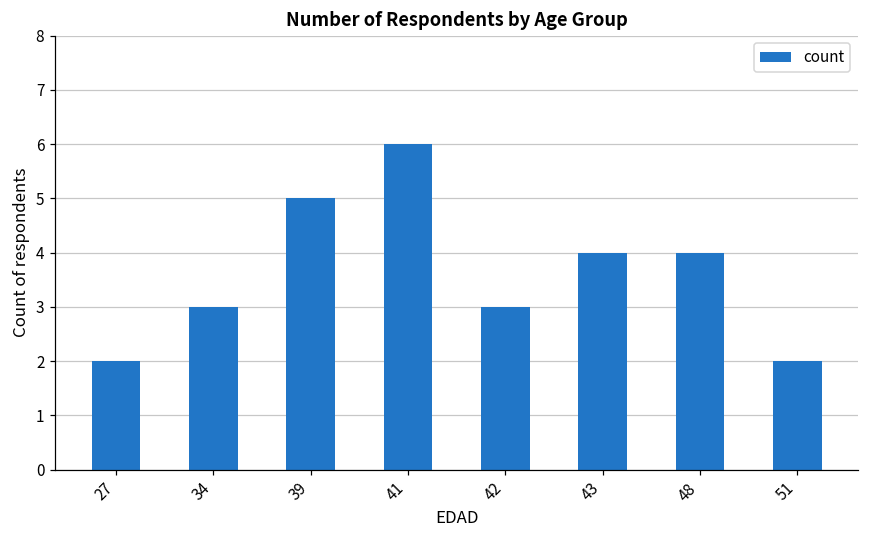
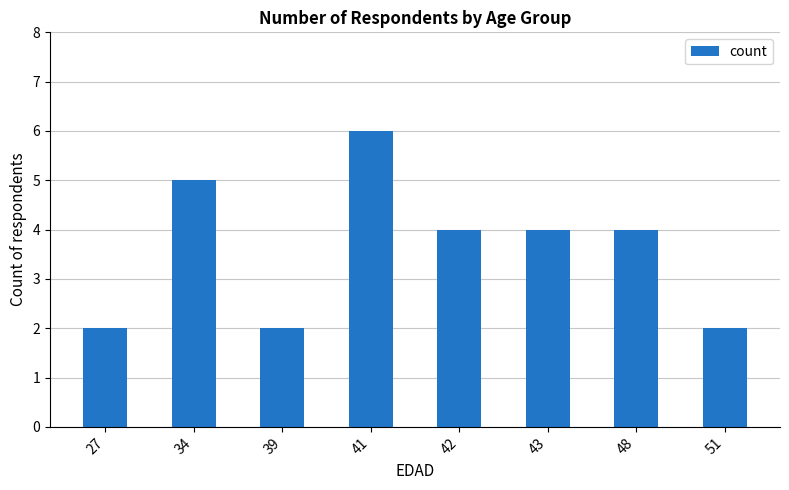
  {
    "27": 2,
-   "34": 3,
-   "39": 5,
+   "34": 5,
+   "39": 2,
    "41": 6,
-   "42": 3,
+   "42": 4,
    "43": 4,
    "48": 4,
    "51": 2
  }
